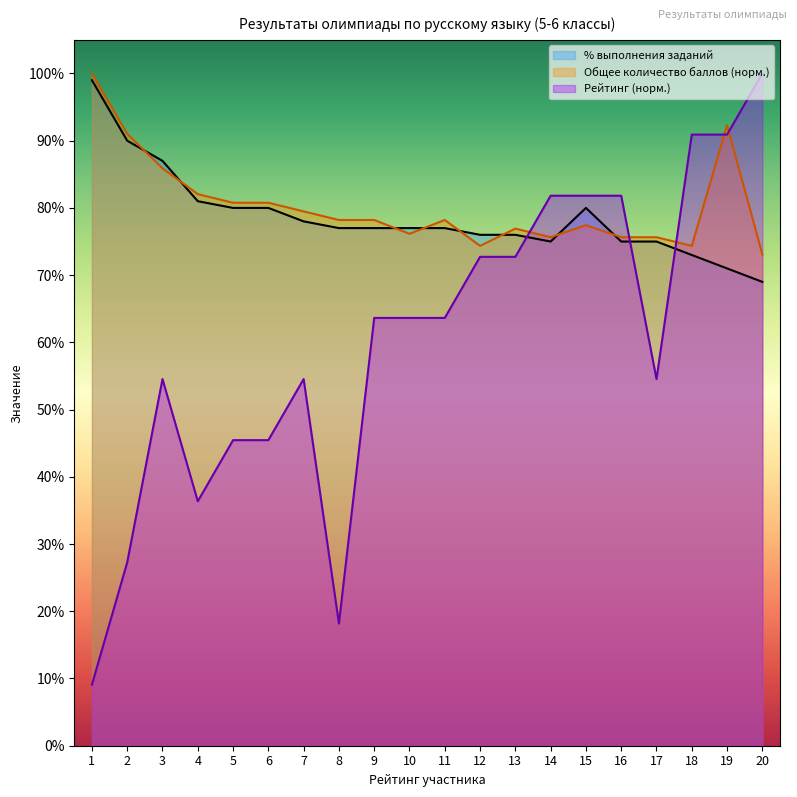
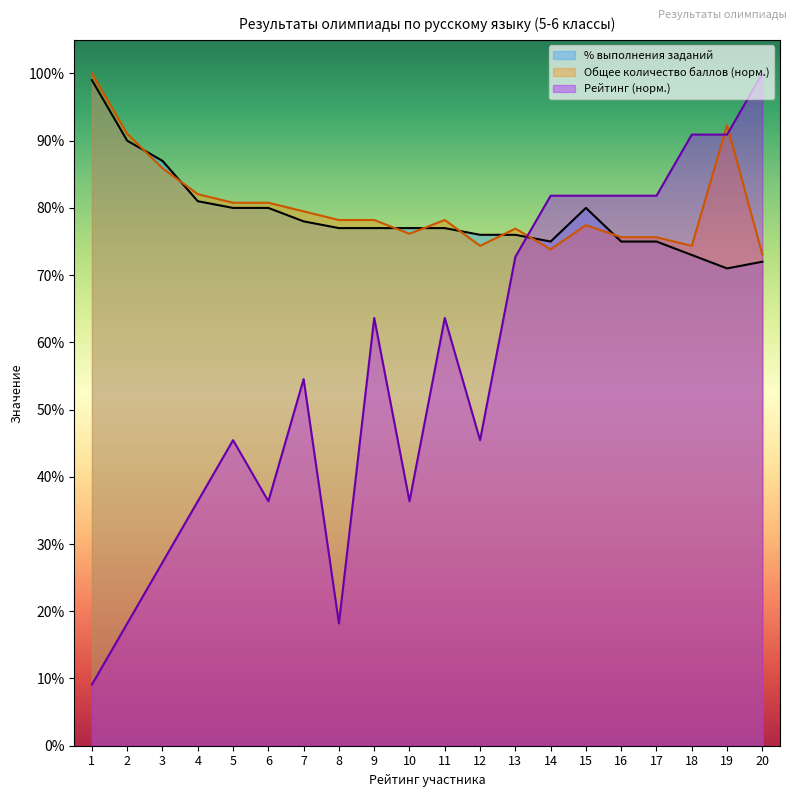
  {
    "% выполнения заданий": {
      "1": "99%",
      "2": "90%",
      "3": "87%",
      "4": "81%",
      "5": "80%",
      "6": "80%",
      "7": "78%",
      "8": "77%",
      "9": "77%",
      "10": "77%",
      "11": "77%",
      "12": "76%",
      "13": "76%",
      "14": "75%",
      "15": "80%",
      "16": "75%",
      "17": "75%",
      "18": "73%",
      "19": "71%",
-     "20": "69%"
+     "20": "72%"
    },
    "Общее количество баллов (норм.)": {
      "1": "100%",
      "2": "91%",
      "3": "86%",
      "4": "82%",
      "5": "81%",
      "6": "81%",
      "7": "79%",
      "8": "78%",
      "9": "78%",
      "10": "76%",
      "11": "78%",
      "12": "74%",
      "13": "77%",
-     "14": "76%",
+     "14": "74%",
      "15": "77%",
      "16": "76%",
      "17": "76%",
      "18": "74%",
      "19": "92%",
      "20": "73%"
    },
    "Рейтинг (норм.)": {
      "1": "9%",
-     "2": "27%",
-     "3": "55%",
+     "2": "18%",
+     "3": "27%",
      "4": "36%",
      "5": "45%",
-     "6": "45%",
+     "6": "36%",
      "7": "55%",
      "8": "18%",
      "9": "64%",
-     "10": "64%",
+     "10": "36%",
      "11": "64%",
-     "12": "73%",
+     "12": "45%",
      "13": "73%",
      "14": "82%",
      "15": "82%",
      "16": "82%",
-     "17": "55%",
+     "17": "82%",
      "18": "91%",
      "19": "91%"
    }
  }
